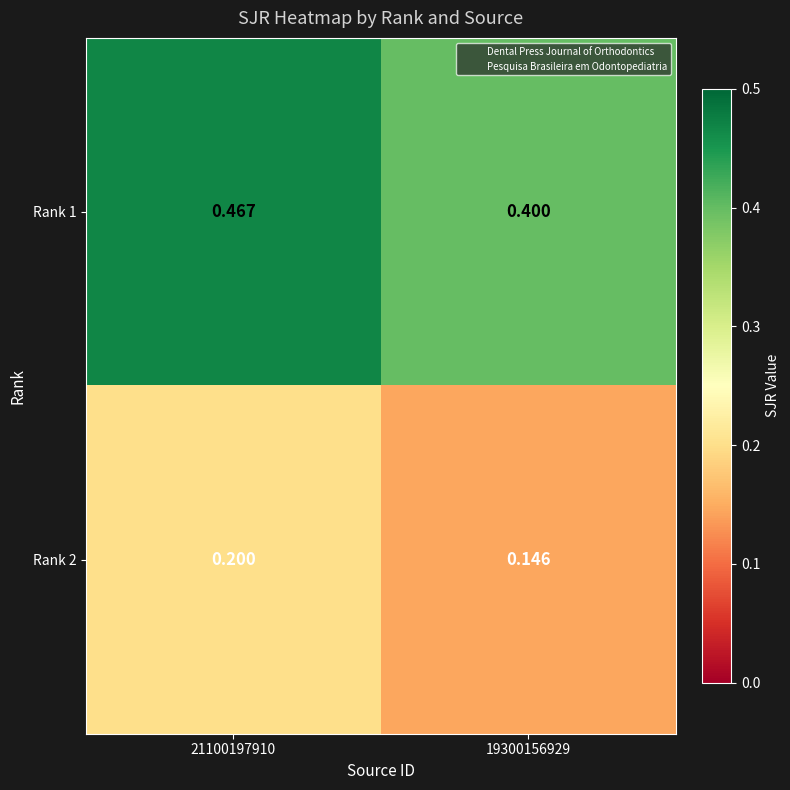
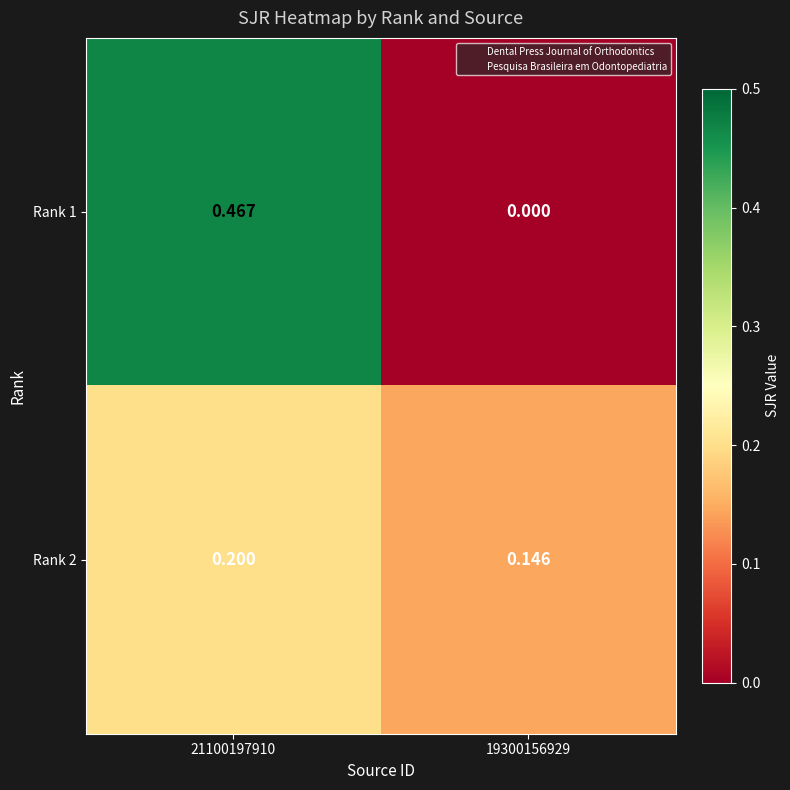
  {
    "Rank 1": {
      "21100197910": 0.467,
-     "19300156929": 0.400
+     "19300156929": 0.000
    },
    "Rank 2": {
      "21100197910": 0.200,
      "19300156929": 0.146
    }
  }
